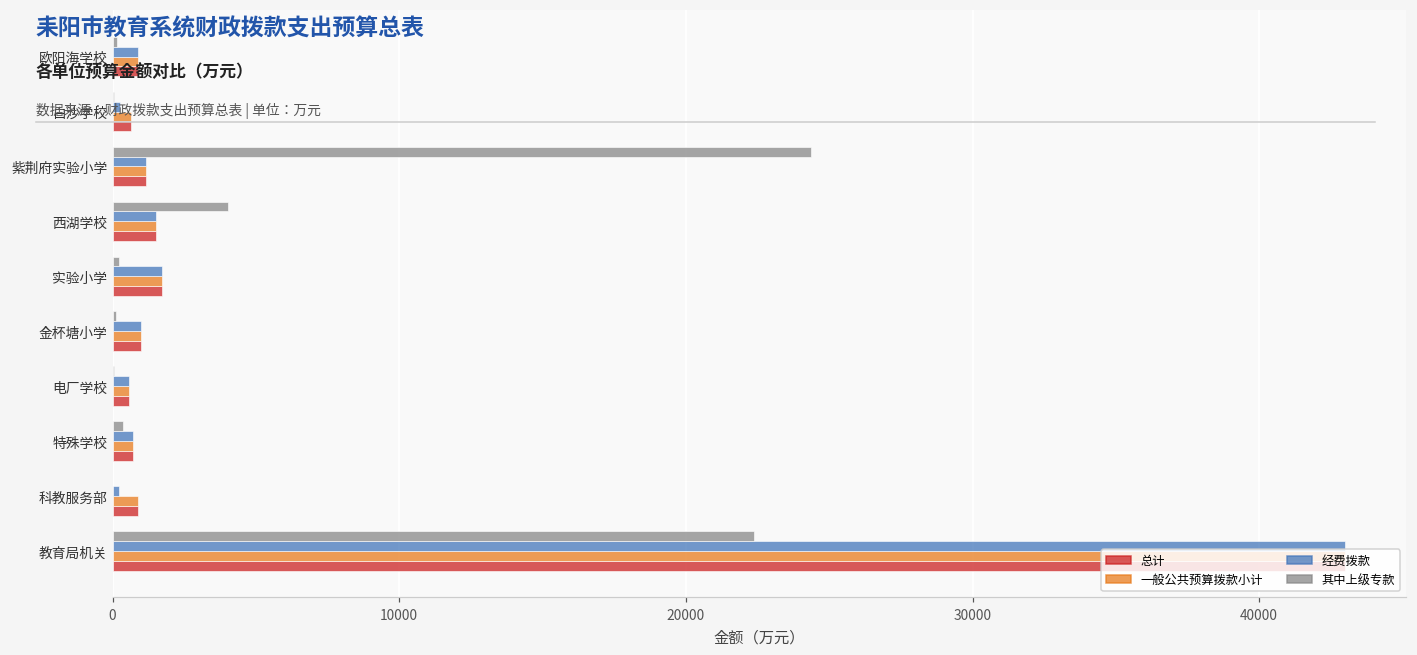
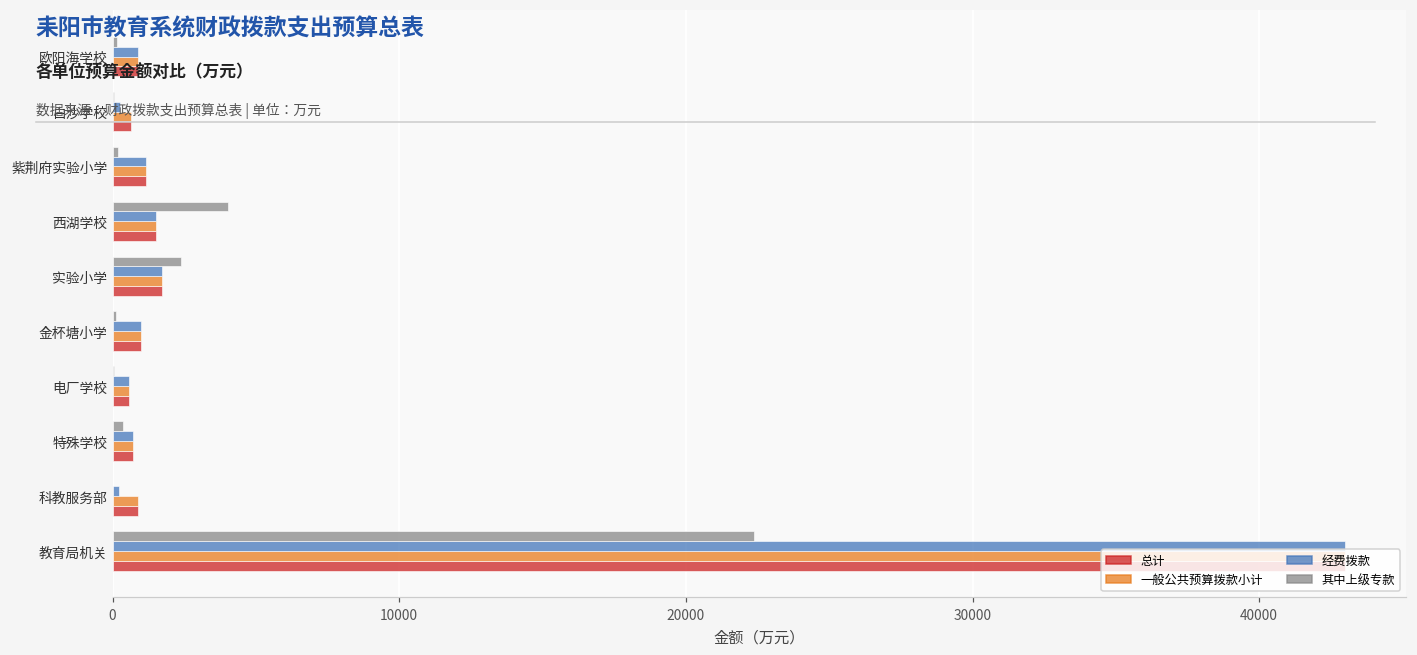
  {
    "总计": {
      "欧阳海学校": 900,
      "白沙学校": 600,
      "紫荆府实验小学": 1200,
      "西湖学校": 1500,
      "实验小学": 1700,
      "金杯塘小学": 1000,
      "电厂学校": 600,
      "特殊学校": 700,
      "科教服务部": 900
    },
    "一般公共预算拨款小计": {
      "欧阳海学校": 900,
      "白沙学校": 600,
      "紫荆府实验小学": 1200,
      "西湖学校": 1500,
      "实验小学": 1700,
      "金杯塘小学": 1000,
      "电厂学校": 600,
      "特殊学校": 700,
      "科教服务部": 900
    },
    "经费拨款": {
      "欧阳海学校": 900,
      "白沙学校": 200,
      "紫荆府实验小学": 1200,
      "西湖学校": 1500,
      "实验小学": 1700,
      "金杯塘小学": 1000,
      "电厂学校": 600,
      "特殊学校": 700,
      "科教服务部": 200,
      "教育局机关": 43000
    },
    "其中上级专款": {
      "欧阳海学校": 100,
-     "紫荆府实验小学": 24400,
+     "紫荆府实验小学": 200,
      "西湖学校": 4000,
-     "实验小学": 200,
+     "实验小学": 2400,
      "金杯塘小学": 100,
      "特殊学校": 400,
      "科教服务部": 0,
      "教育局机关": 22400
    }
  }
